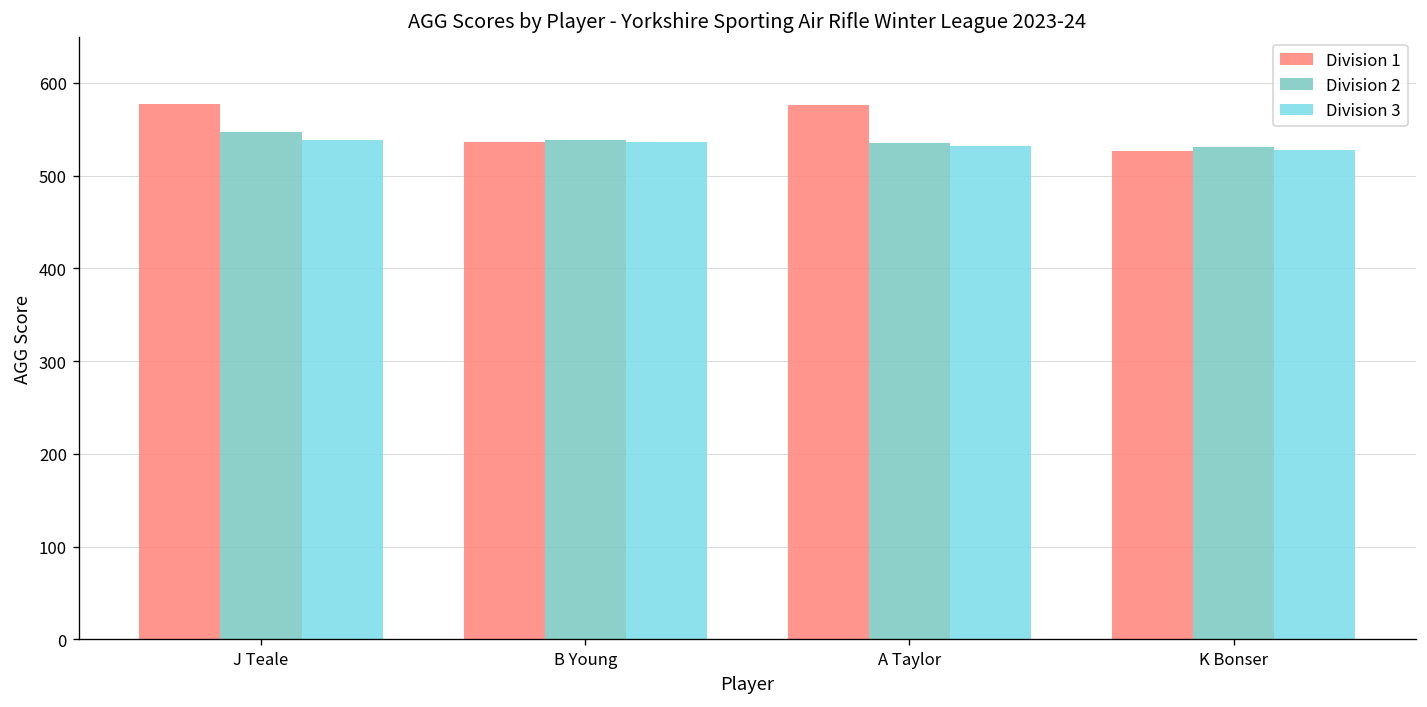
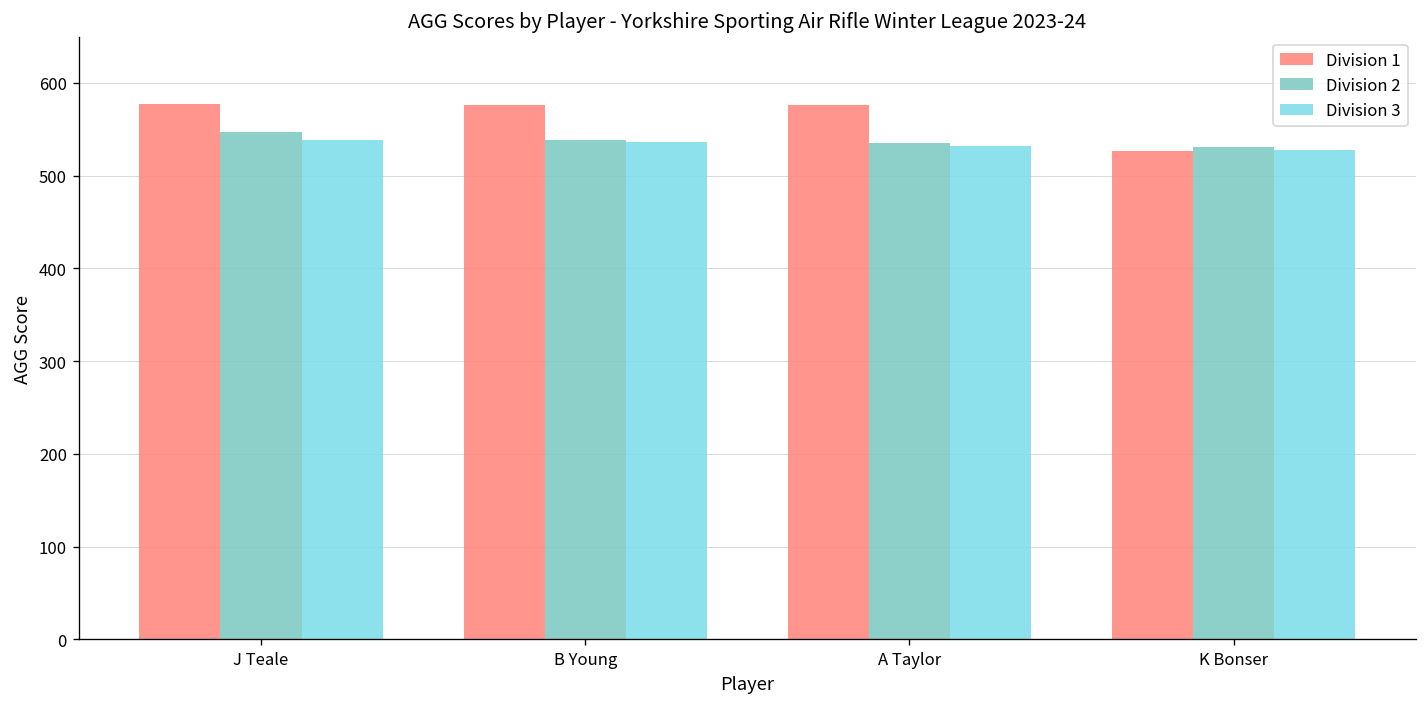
  {
    "Division 1": {
      "J Teale": 580,
-     "B Young": 540,
+     "B Young": 580,
      "A Taylor": 580,
      "K Bonser": 530
    }
  }
